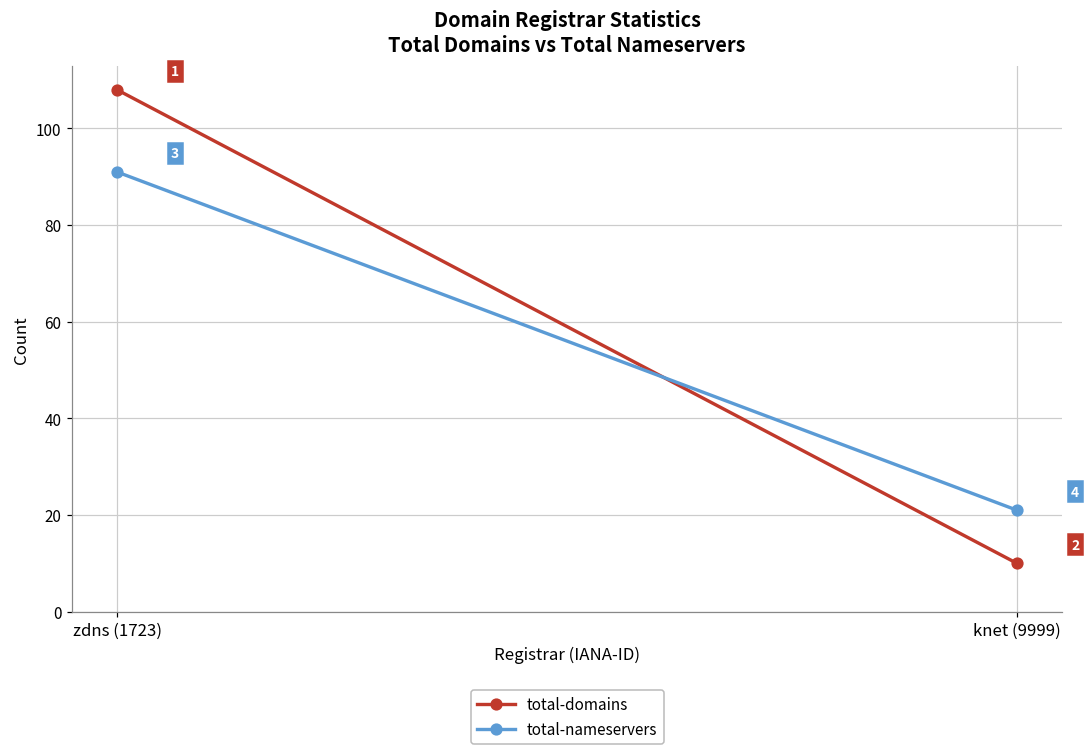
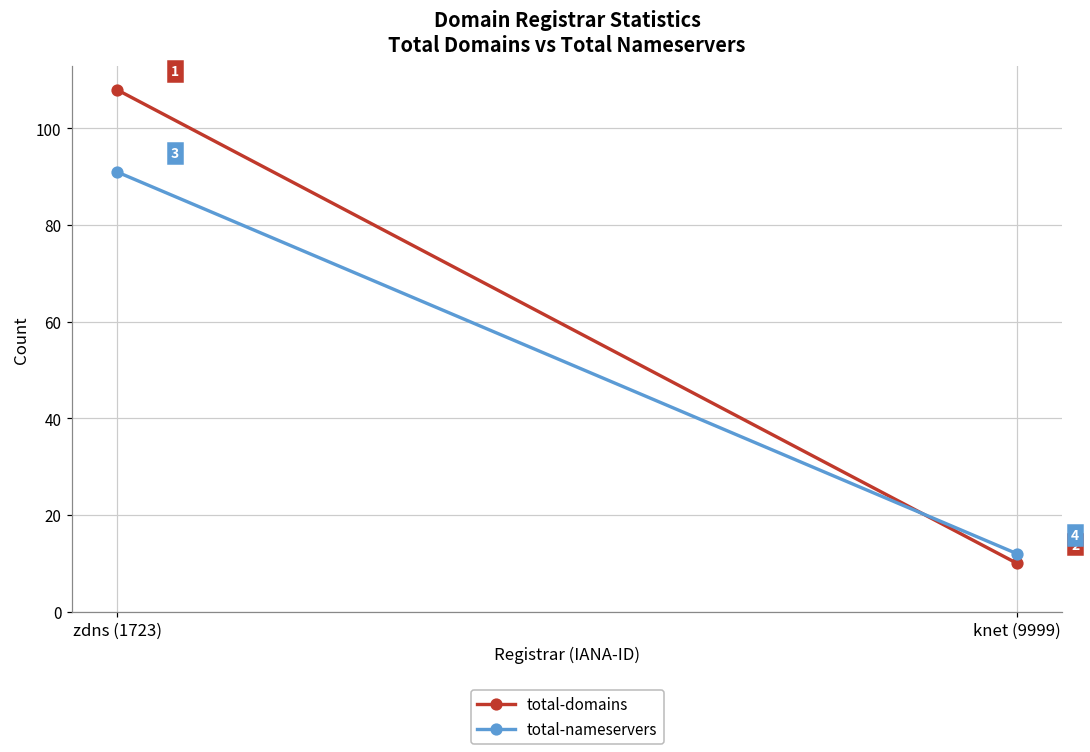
  {
    "total-domains": {
      "zdns (1723)": 108,
      "knet (9999)": 10
    },
    "total-nameservers": {
      "zdns (1723)": 91,
-     "knet (9999)": 21
+     "knet (9999)": 12
    }
  }
